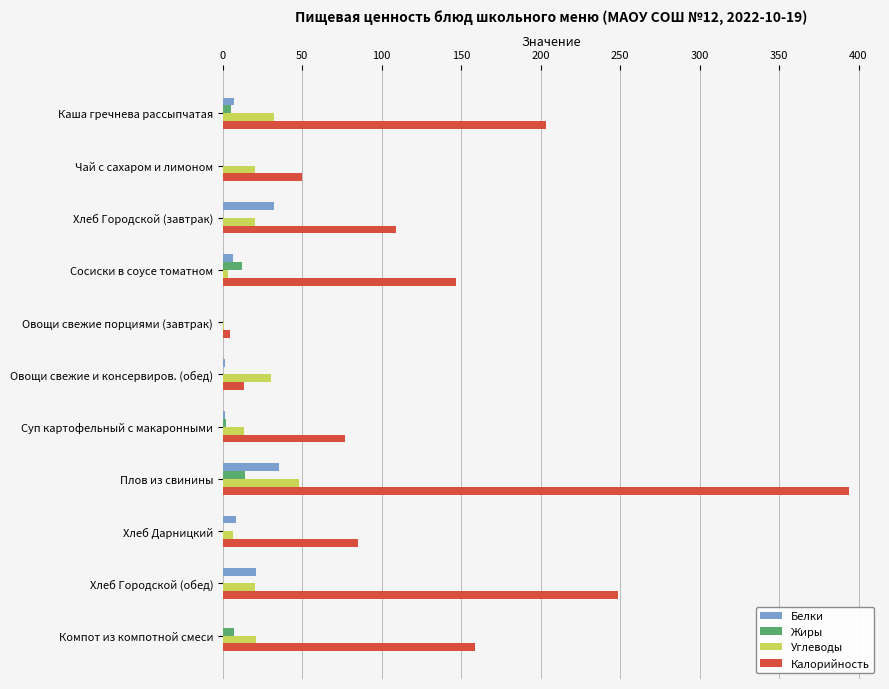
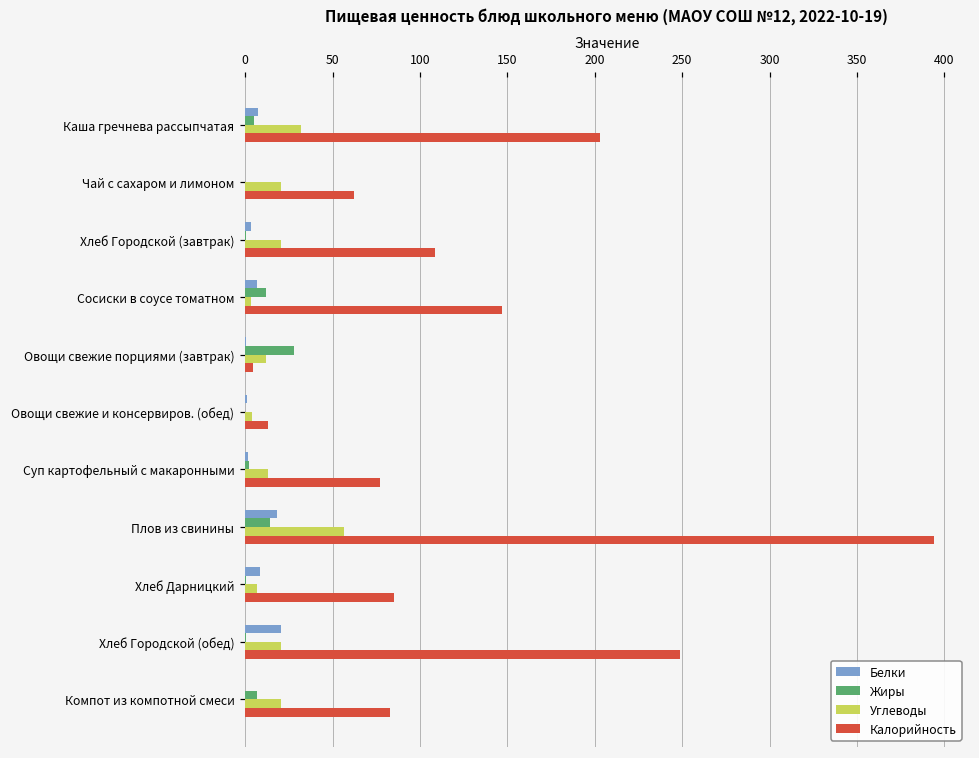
  {
    "Белки": {
      "Каша гречнева рассыпчатая": 7,
-     "Хлеб Городской (завтрак)": 32,
+     "Хлеб Городской (завтрак)": 3,
      "Сосиски в соусе томатном": 7,
      "Суп картофельный с макаронными": 2,
-     "Плов из свинины": 35,
+     "Плов из свинины": 18,
      "Хлеб Дарницкий": 8,
      "Хлеб Городской (обед)": 21
    },
    "Жиры": {
      "Каша гречнева рассыпчатая": 5,
      "Сосиски в соусе томатном": 12,
-     "Овощи свежие порциями (завтрак)": 0,
+     "Овощи свежие порциями (завтрак)": 28,
      "Суп картофельный с макаронными": 2,
      "Плов из свинины": 14,
      "Компот из компотной смеси": 7
    },
    "Углеводы": {
      "Каша гречнева рассыпчатая": 32,
      "Чай с сахаром и лимоном": 20,
      "Хлеб Городской (завтрак)": 20,
      "Сосиски в соусе томатном": 3,
-     "Овощи свежие порциями (завтрак)": 1,
-     "Овощи свежие и консервиров. (обед)": 30,
+     "Овощи свежие порциями (завтрак)": 12,
+     "Овощи свежие и консервиров. (обед)": 4,
      "Суп картофельный с макаронными": 13,
-     "Плов из свинины": 48,
+     "Плов из свинины": 57,
      "Хлеб Дарницкий": 7,
      "Хлеб Городской (обед)": 20,
      "Компот из компотной смеси": 21
    },
    "Калорийность": {
      "Каша гречнева рассыпчатая": 203,
-     "Чай с сахаром и лимоном": 50,
+     "Чай с сахаром и лимоном": 62,
      "Хлеб Городской (завтрак)": 109,
      "Сосиски в соусе томатном": 147,
      "Овощи свежие порциями (завтрак)": 4,
      "Овощи свежие и консервиров. (обед)": 13,
      "Суп картофельный с макаронными": 77,
      "Плов из свинины": 394,
      "Хлеб Дарницкий": 85,
      "Хлеб Городской (обед)": 249,
-     "Компот из компотной смеси": 159
+     "Компот из компотной смеси": 83
    }
  }
